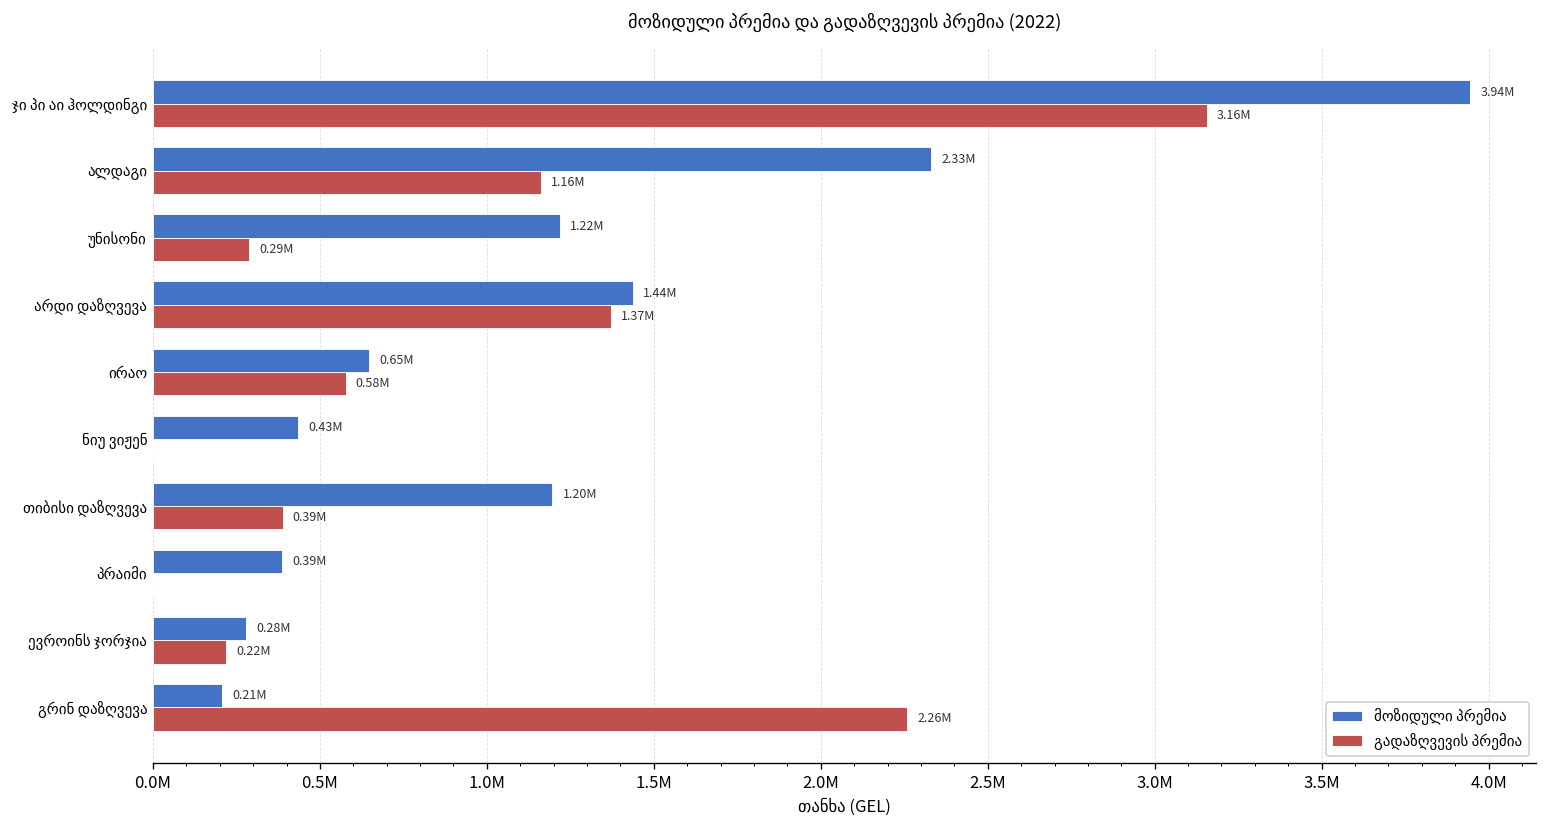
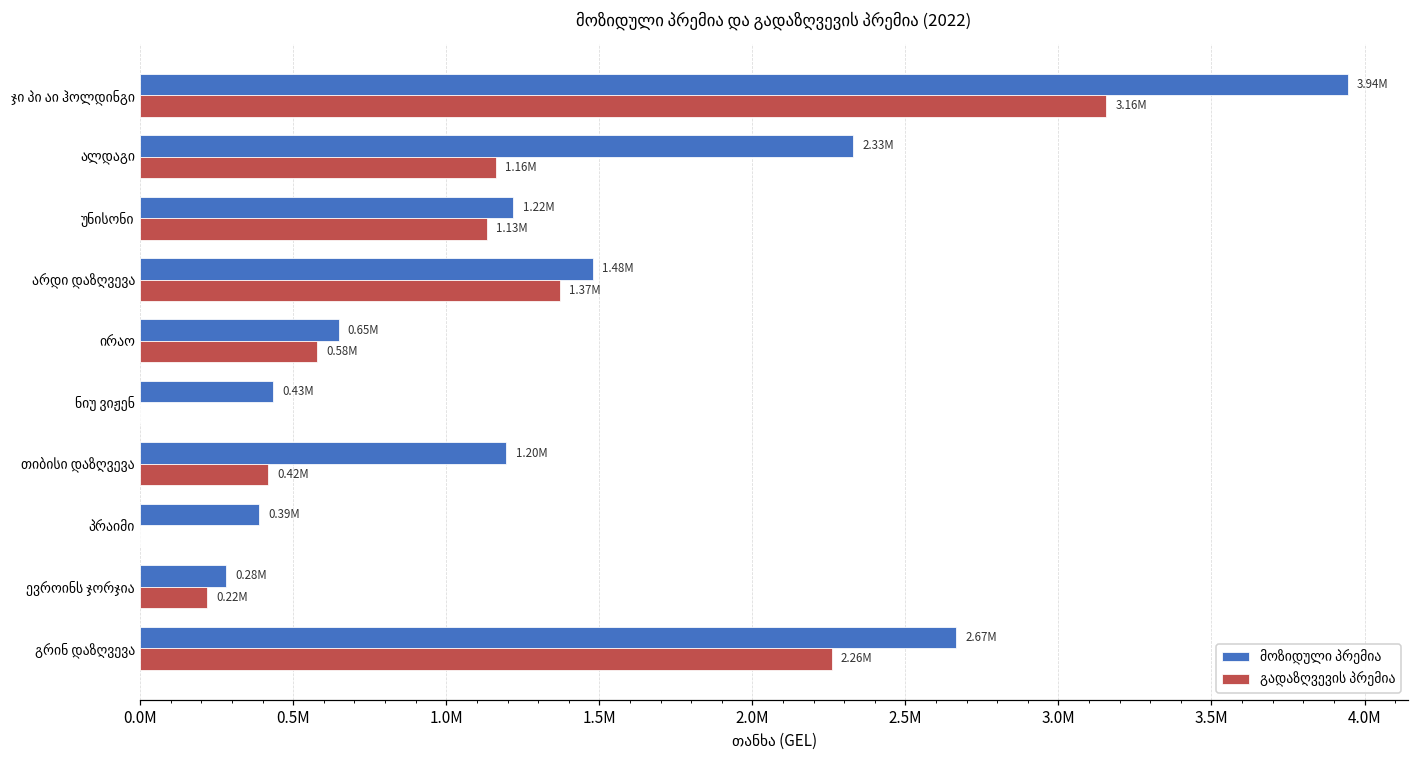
  {
    "მოზიდული პრემია": {
      "ჯი პი აი ჰოლდინგი": "3.94M",
      "ალდაგი": "2.33M",
      "უნისონი": "1.22M",
-     "არდი დაზღვევა": "1.44M",
+     "არდი დაზღვევა": "1.48M",
      "ირაო": "0.65M",
      "ნიუ ვიჟენ": "0.43M",
      "თიბისი დაზღვევა": "1.20M",
      "პრაიმი": "0.39M",
      "ევროინს ჯორჯია": "0.28M",
-     "გრინ დაზღვევა": "0.21M"
+     "გრინ დაზღვევა": "2.67M"
    },
    "გადაზღვევის პრემია": {
      "ჯი პი აი ჰოლდინგი": "3.16M",
      "ალდაგი": "1.16M",
-     "უნისონი": "0.29M",
+     "უნისონი": "1.13M",
      "არდი დაზღვევა": "1.37M",
      "ირაო": "0.58M",
-     "თიბისი დაზღვევა": "0.39M",
+     "თიბისი დაზღვევა": "0.42M",
      "ევროინს ჯორჯია": "0.22M",
      "გრინ დაზღვევა": "2.26M"
    }
  }
